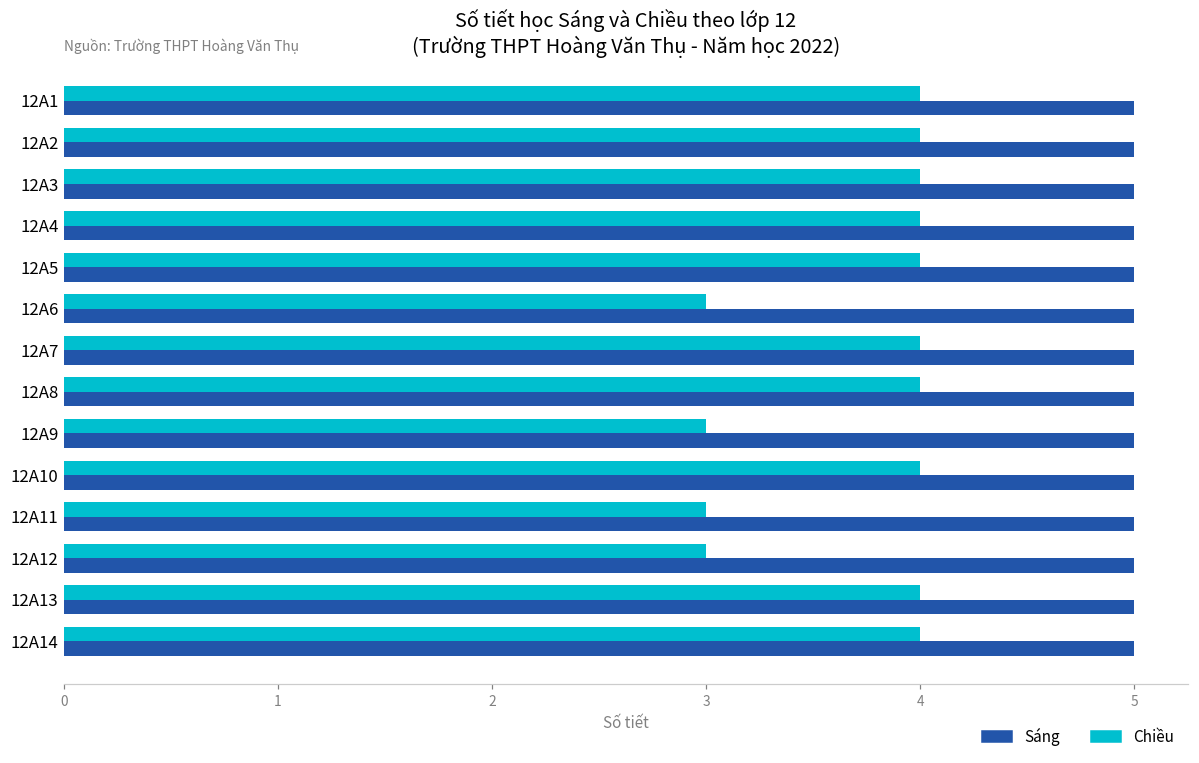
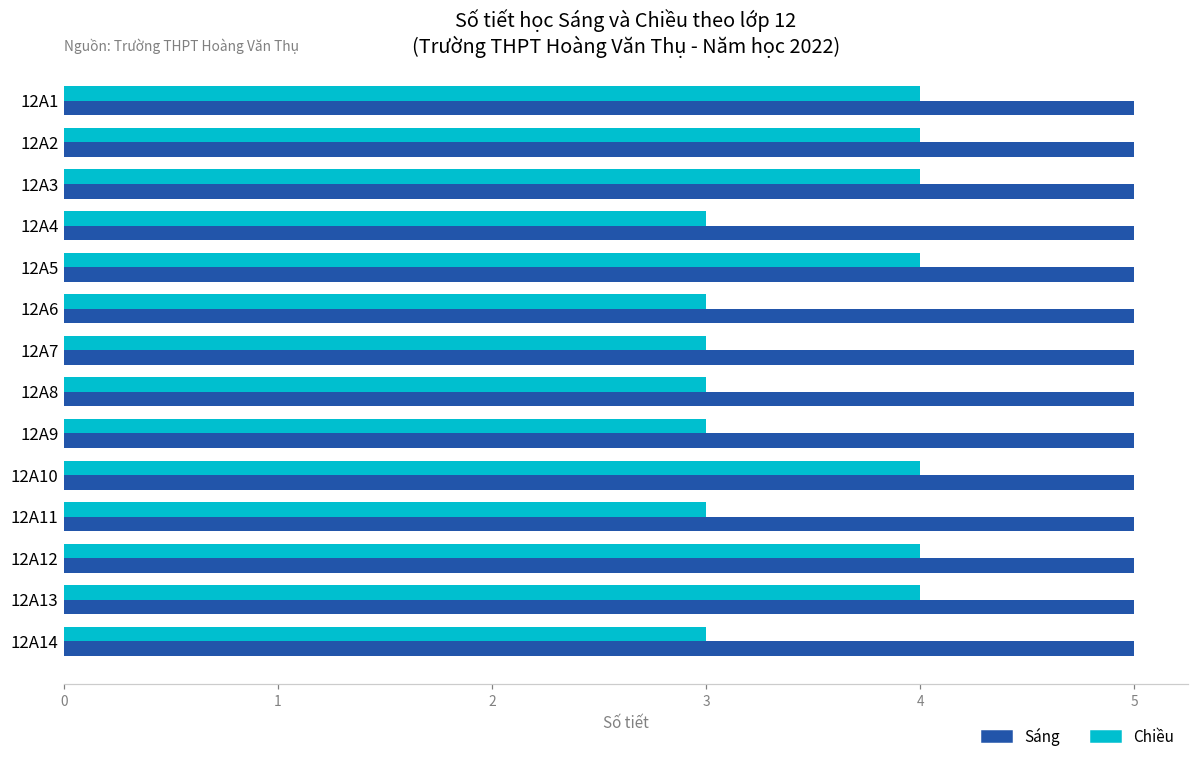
  {
    "Sáng": {
      "12A1": 5,
      "12A2": 5,
      "12A3": 5,
      "12A4": 5,
      "12A5": 5,
      "12A6": 5,
      "12A7": 5,
      "12A8": 5,
      "12A9": 5,
      "12A10": 5,
      "12A11": 5,
      "12A12": 5,
      "12A13": 5,
      "12A14": 5
    },
    "Chiều": {
      "12A1": 4,
      "12A2": 4,
      "12A3": 4,
-     "12A4": 4,
+     "12A4": 3,
      "12A5": 4,
      "12A6": 3,
-     "12A7": 4,
-     "12A8": 4,
+     "12A7": 3,
+     "12A8": 3,
      "12A9": 3,
      "12A10": 4,
      "12A11": 3,
-     "12A12": 3,
+     "12A12": 4,
      "12A13": 4,
-     "12A14": 4
+     "12A14": 3
    }
  }
